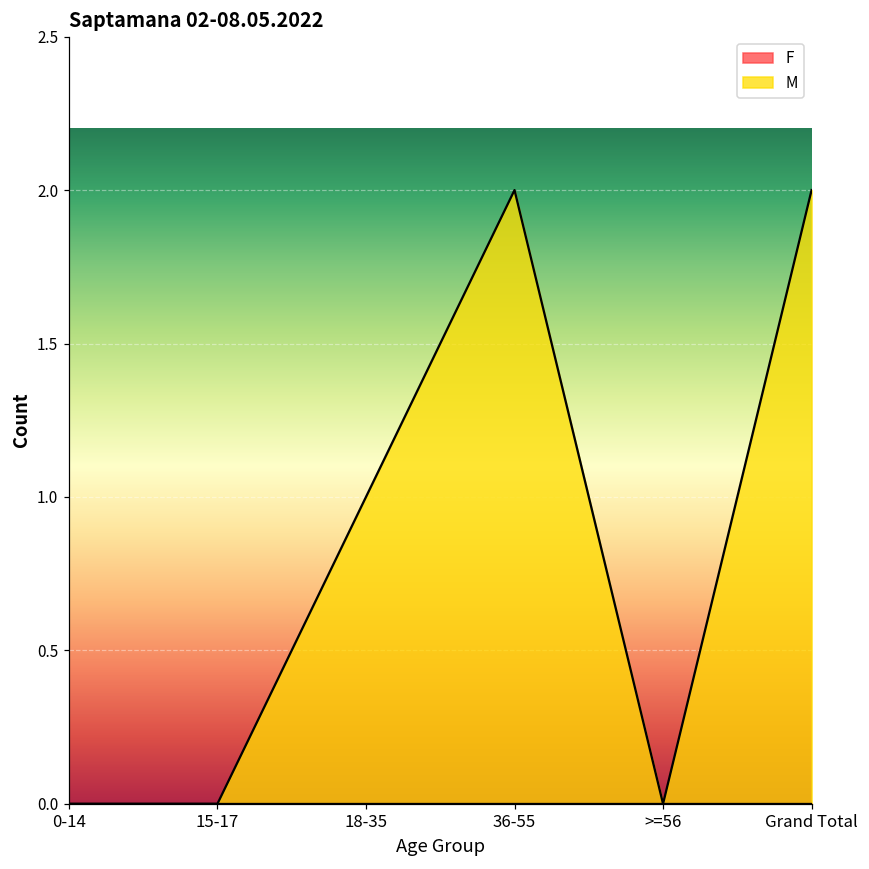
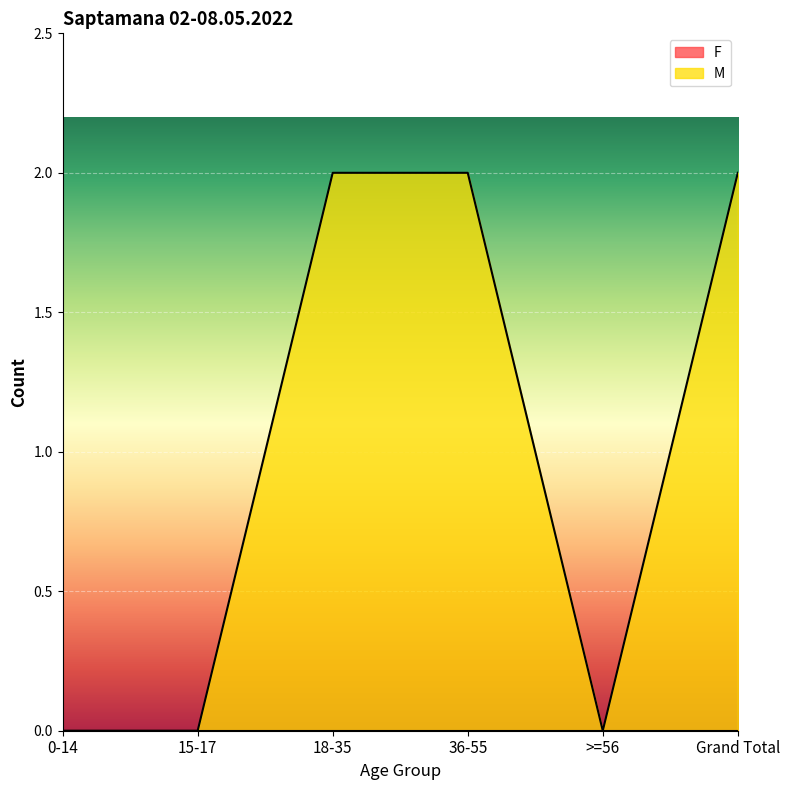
  {
    "F": {
      "18-35": 0,
      "36-55": 0,
      "Grand Total": 0
    },
    "M": {
-     "18-35": 1,
+     "18-35": 2,
      "36-55": 2,
      "Grand Total": 2
    }
  }
